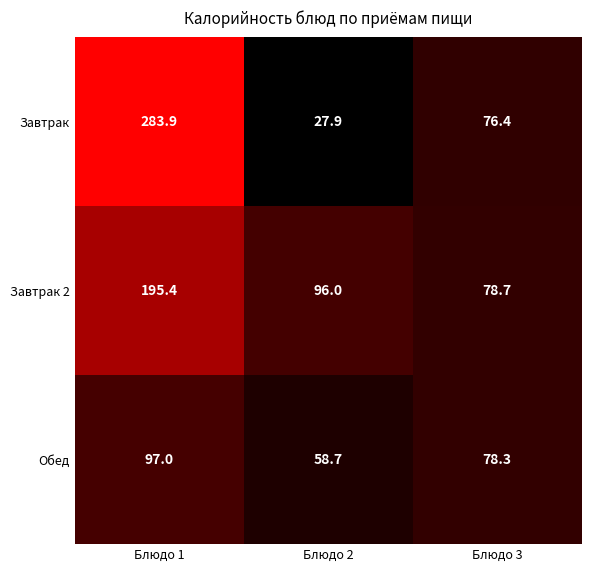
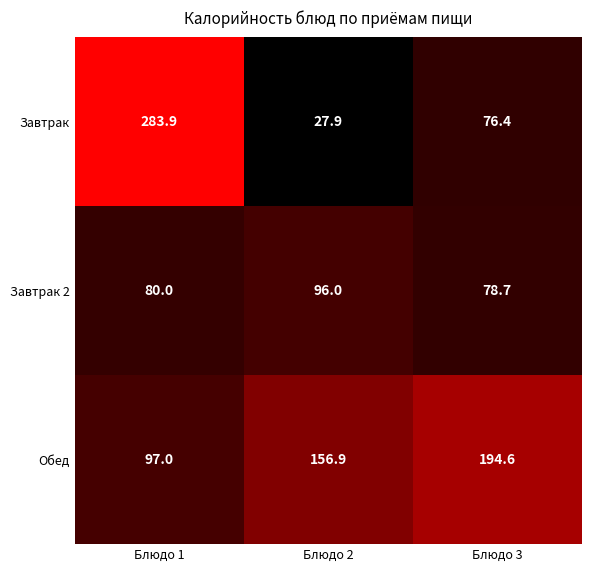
  {
    "Завтрак": {
      "Блюдо 1": 283.9,
      "Блюдо 2": 27.9,
      "Блюдо 3": 76.4
    },
    "Завтрак 2": {
-     "Блюдо 1": 195.4,
+     "Блюдо 1": 80.0,
      "Блюдо 2": 96.0,
      "Блюдо 3": 78.7
    },
    "Обед": {
      "Блюдо 1": 97.0,
-     "Блюдо 2": 58.7,
-     "Блюдо 3": 78.3
+     "Блюдо 2": 156.9,
+     "Блюдо 3": 194.6
    }
  }
